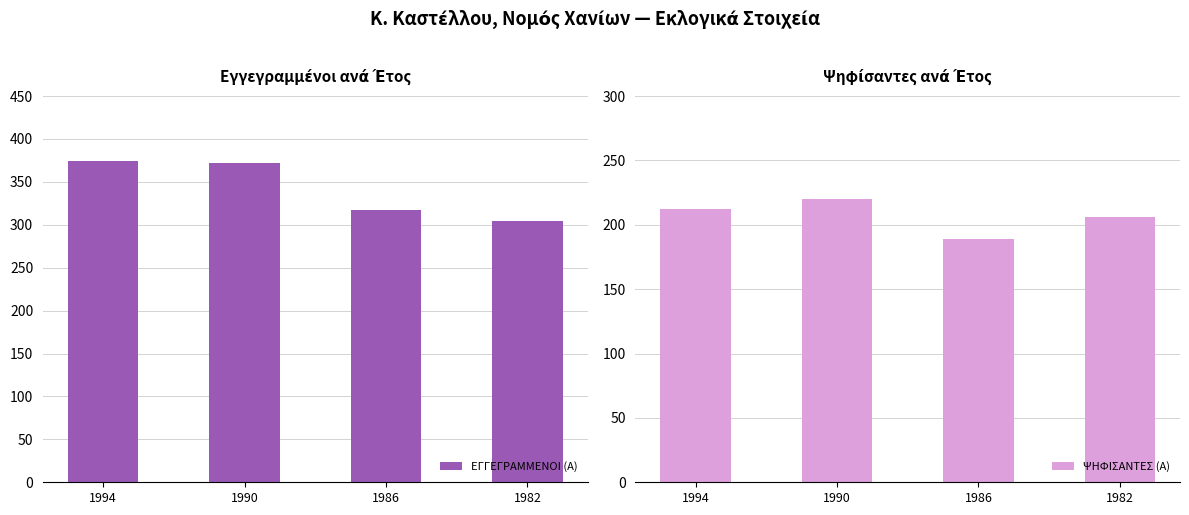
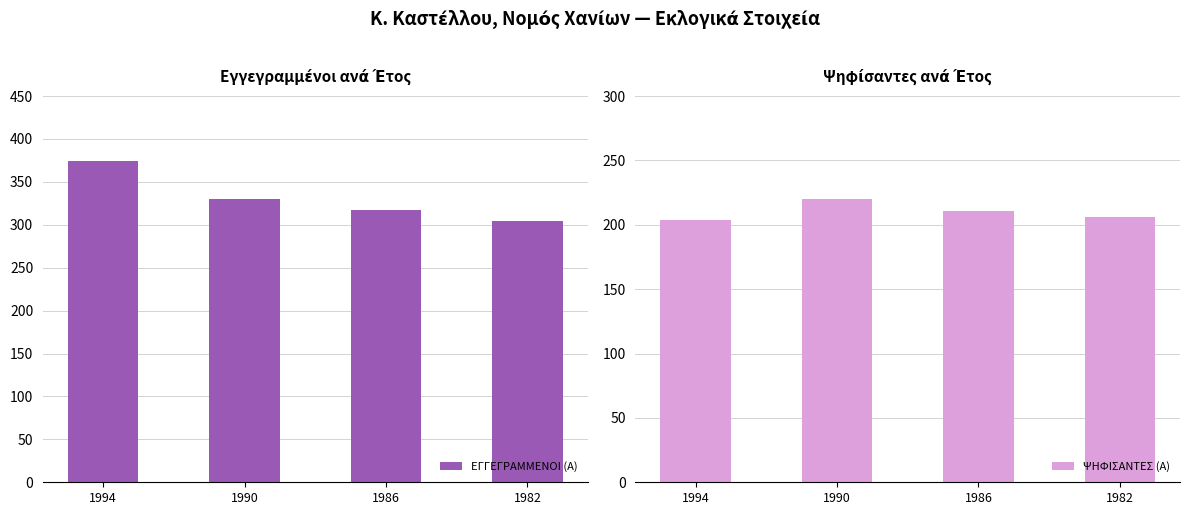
  {
    "Εγγεγραμμένοι ανά Έτος": {
      "1994": 370,
-     "1990": 370,
+     "1990": 330,
      "1986": 320,
      "1982": 300
    },
    "Ψηφίσαντες ανά Έτος": {
-     "1994": 212,
+     "1994": 204,
      "1990": 220,
-     "1986": 189,
+     "1986": 211,
      "1982": 206
    }
  }
